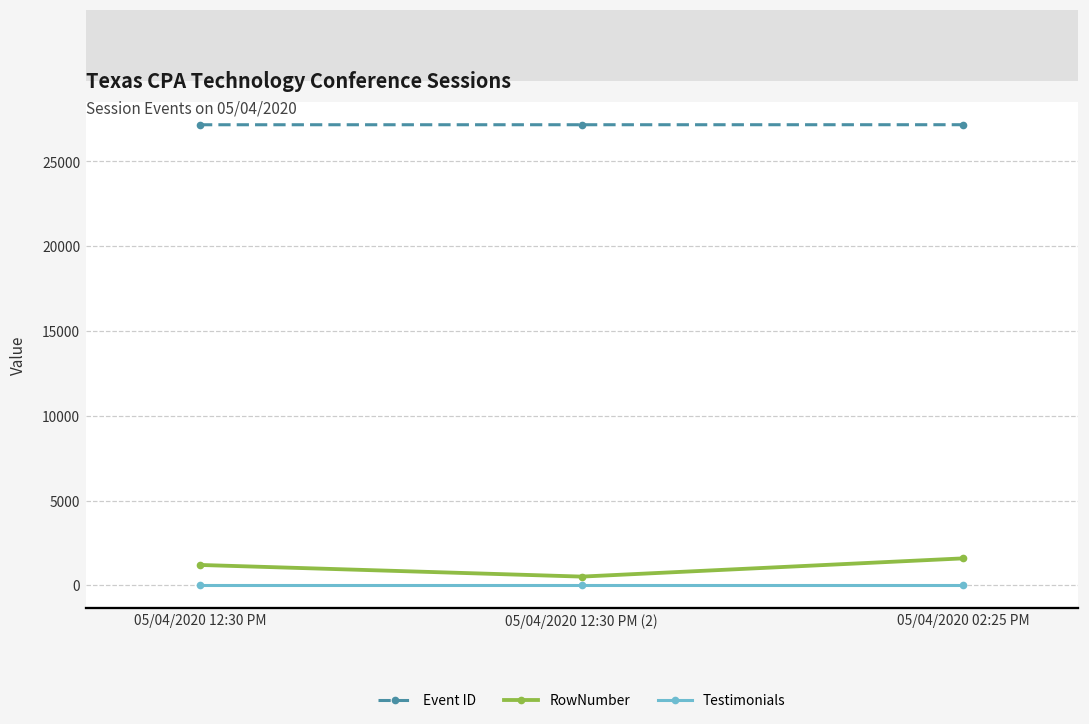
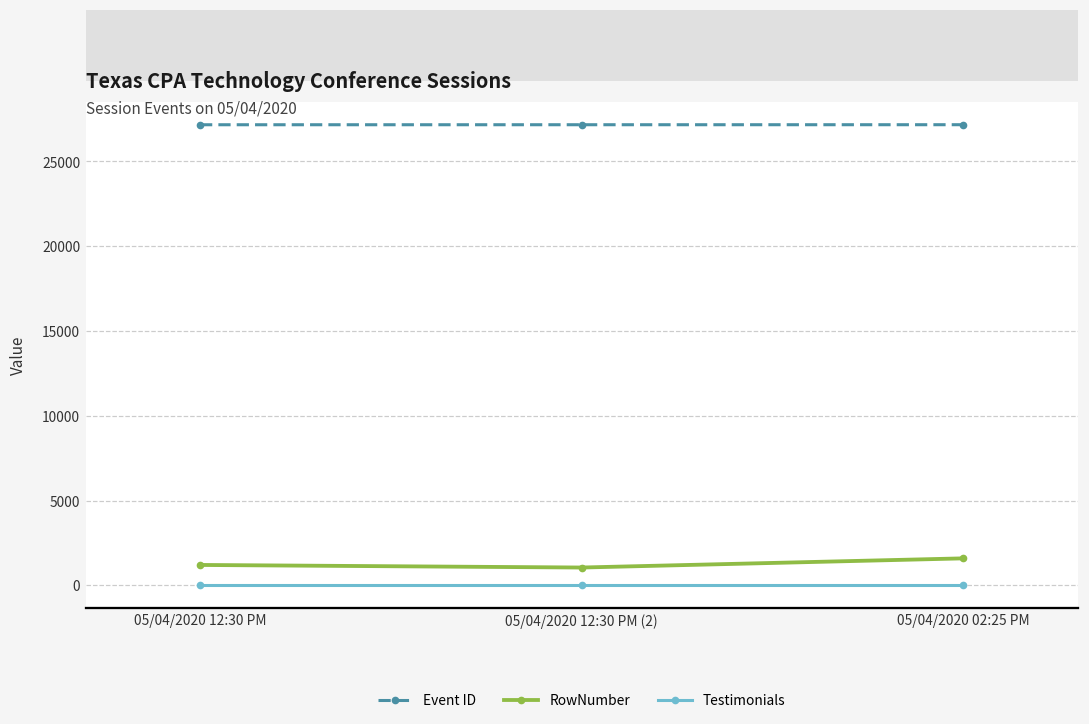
  {
    "Event ID": {
      "05/04/2020 12:30 PM": 27200,
      "05/04/2020 12:30 PM (2)": 27200,
      "05/04/2020 02:25 PM": 27200
    },
    "RowNumber": {
      "05/04/2020 12:30 PM": 1200,
-     "05/04/2020 12:30 PM (2)": 500,
+     "05/04/2020 12:30 PM (2)": 1100,
      "05/04/2020 02:25 PM": 1600
    },
    "Testimonials": {
      "05/04/2020 12:30 PM": 0,
      "05/04/2020 12:30 PM (2)": 0,
      "05/04/2020 02:25 PM": 0
    }
  }
